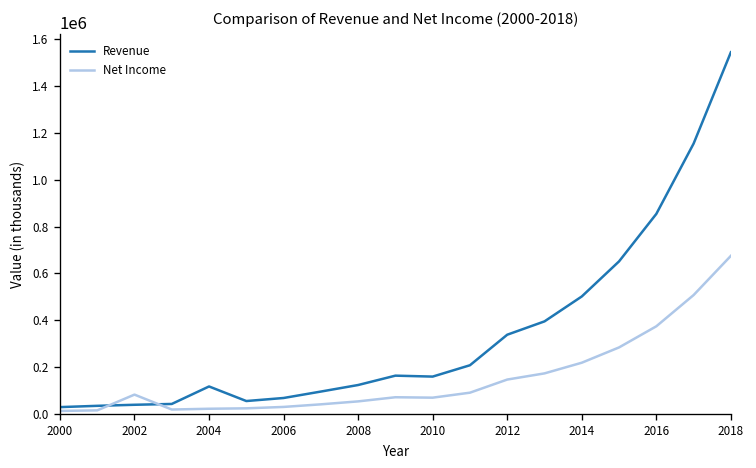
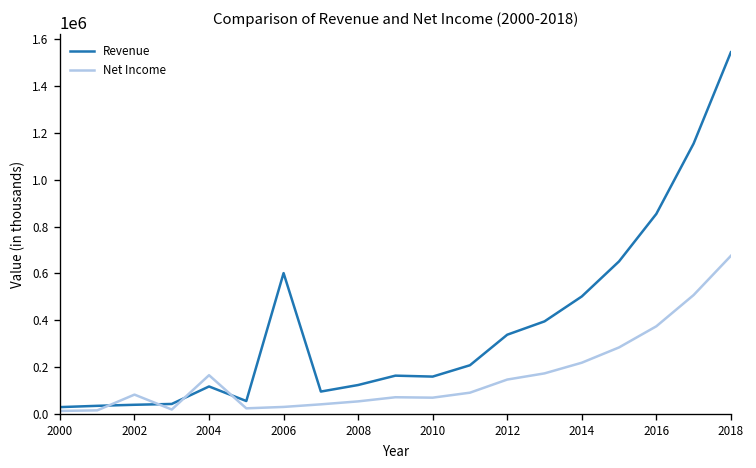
  {
    "Revenue": {
      "2000": 30000,
      "2002": 40000,
      "2004": 120000,
-     "2006": 70000,
+     "2006": 600000,
      "2008": 120000,
      "2010": 160000,
      "2012": 340000,
      "2014": 500000,
      "2016": 850000,
      "2018": 1550000
    },
    "Net Income": {
      "2000": 10000,
      "2002": 80000,
-     "2004": 20000,
+     "2004": 160000,
      "2006": 30000,
      "2008": 50000,
      "2010": 70000,
      "2012": 150000,
      "2014": 220000,
      "2016": 370000,
      "2018": 670000
    }
  }
